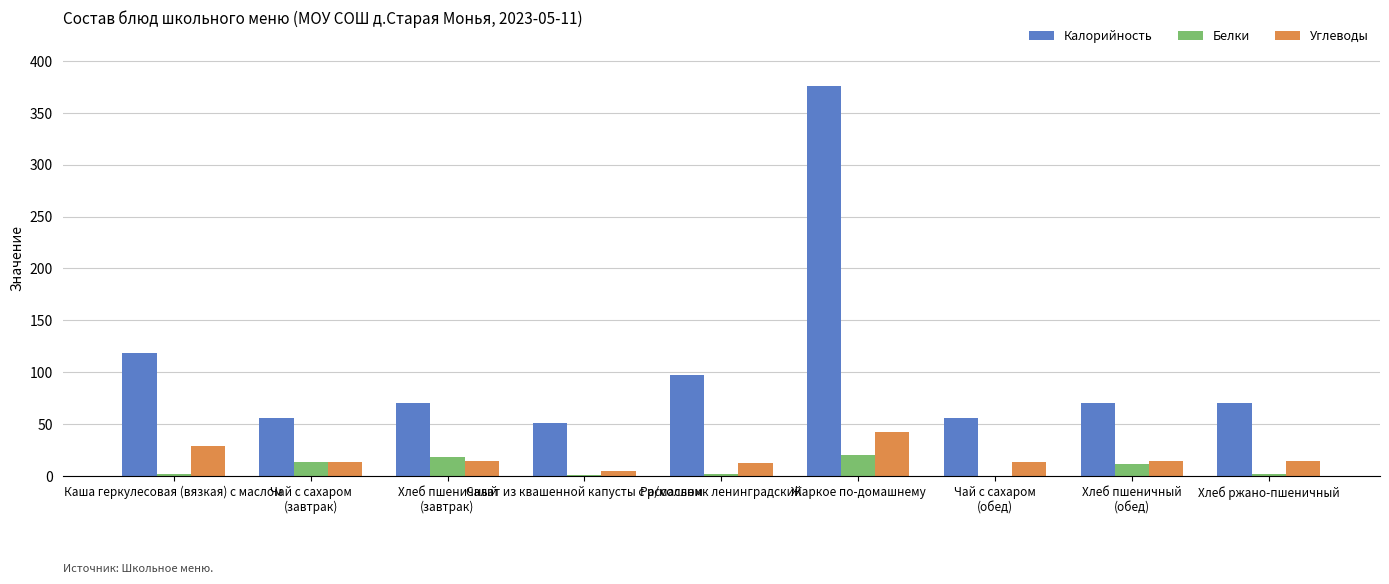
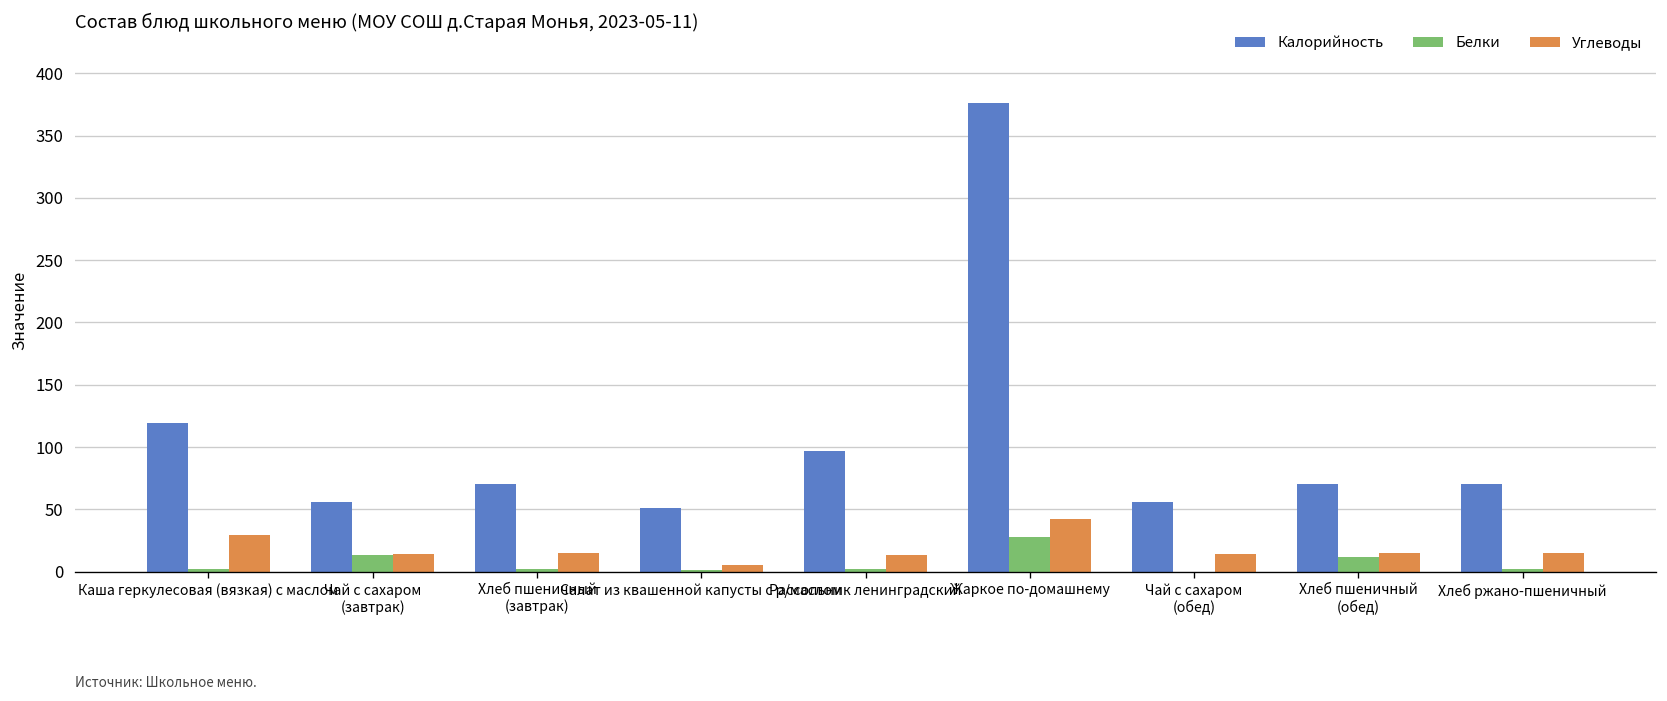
  {
    "Белки": {
      "Чай с сахаром (завтрак)": 13,
-     "Хлеб пшеничный (завтрак)": 18,
-     "Жаркое по-домашнему": 20,
+     "Хлеб пшеничный (завтрак)": 2,
+     "Жаркое по-домашнему": 28,
      "Чай с сахаром (обед)": 0,
      "Хлеб пшеничный (обед)": 12
    }
  }
